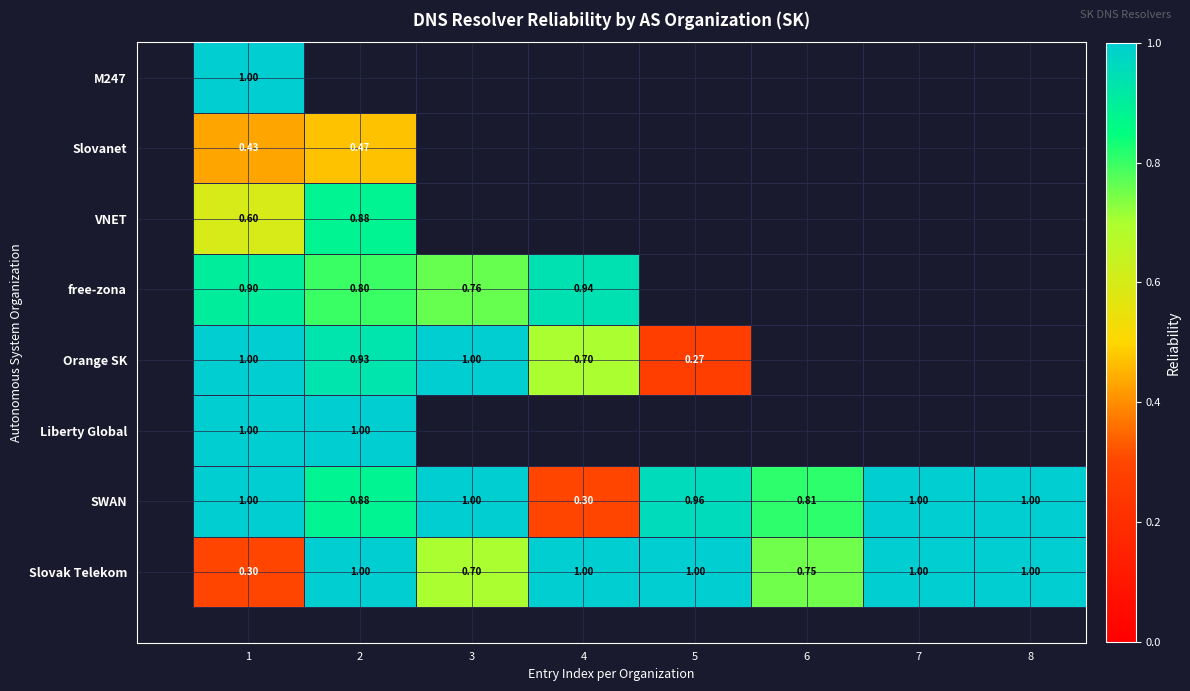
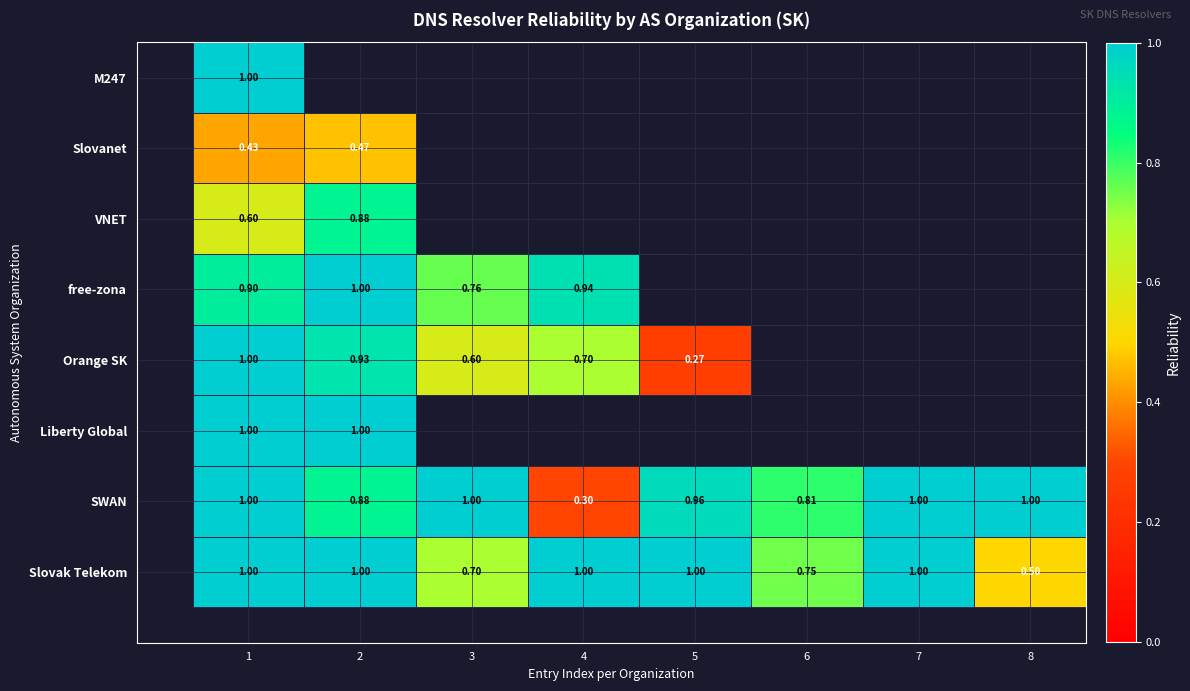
  {
    "M247": {
      "1": 1.00
    },
    "Slovanet": {
      "1": 0.43,
      "2": 0.47
    },
    "VNET": {
      "1": 0.60,
      "2": 0.88
    },
    "free-zona": {
      "1": 0.90,
-     "2": 0.80,
+     "2": 1.00,
      "3": 0.76,
      "4": 0.94
    },
    "Orange SK": {
      "1": 1.00,
      "2": 0.93,
-     "3": 1.00,
+     "3": 0.60,
      "4": 0.70,
      "5": 0.27
    },
    "Liberty Global": {
      "1": 1.00,
      "2": 1.00
    },
    "SWAN": {
      "1": 1.00,
      "2": 0.88,
      "3": 1.00,
      "4": 0.30,
      "5": 0.96,
      "6": 0.81,
      "7": 1.00,
      "8": 1.00
    },
    "Slovak Telekom": {
-     "1": 0.30,
+     "1": 1.00,
      "2": 1.00,
      "3": 0.70,
      "4": 1.00,
      "5": 1.00,
      "6": 0.75,
      "7": 1.00,
-     "8": 1.00
+     "8": 0.50
    }
  }
